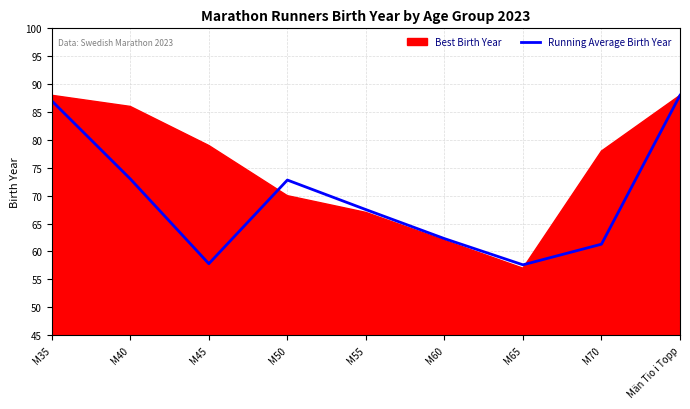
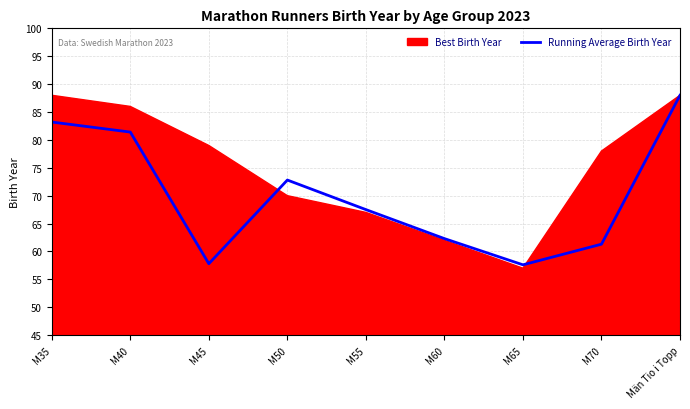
  {
    "Running Average Birth Year": {
-     "M35": 87,
-     "M40": 73,
+     "M35": 83,
+     "M40": 81,
      "M45": 58,
      "M50": 73,
      "M55": 68,
      "M65": 58,
      "M70": 61
    },
    "Best Birth Year": {
      "M35": 88,
      "M40": 86,
      "M45": 79,
      "M50": 70,
      "M55": 67,
      "M65": 57,
      "M70": 78
    }
  }
